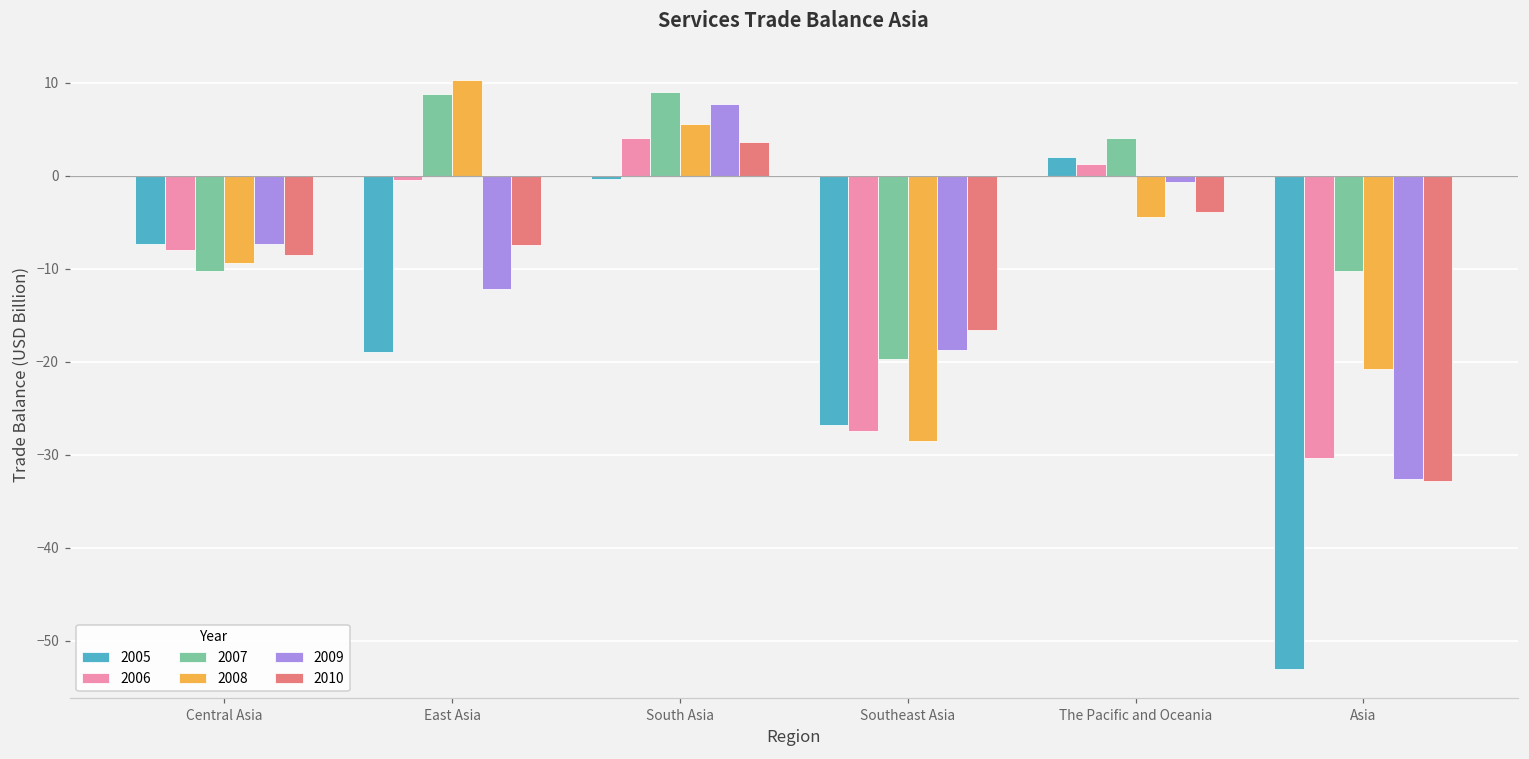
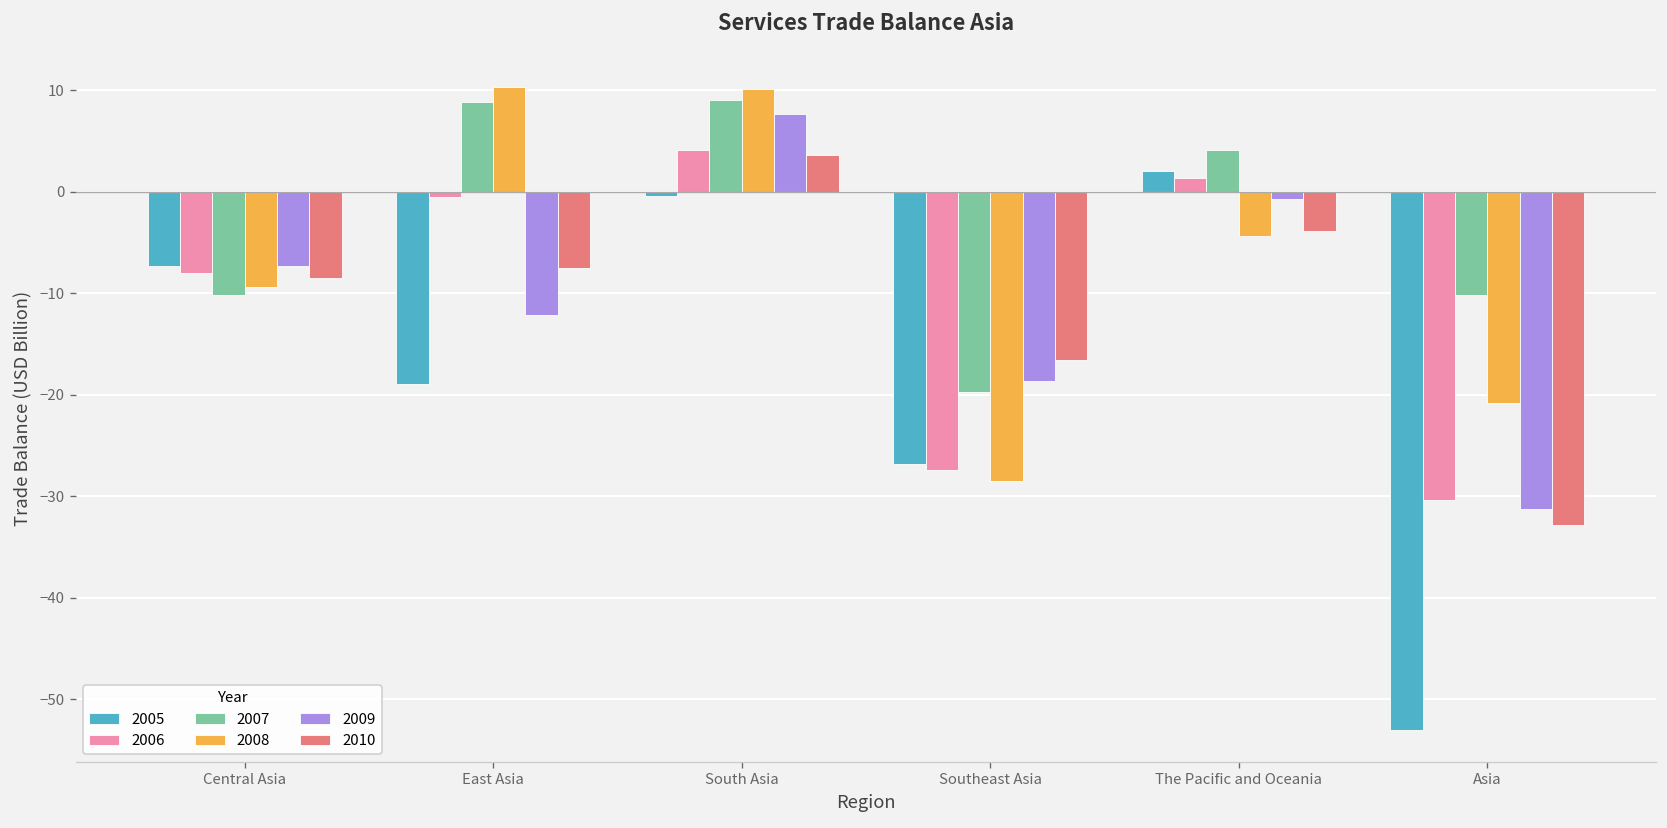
  {
    "2005": {
      "Central Asia": -7,
      "East Asia": -19,
      "South Asia": 0,
      "Southeast Asia": -27,
      "The Pacific and Oceania": 2,
      "Asia": -53
    },
    "2007": {
      "Central Asia": -10,
      "East Asia": 9,
      "South Asia": 9,
      "Southeast Asia": -20,
      "The Pacific and Oceania": 4,
      "Asia": -10
    },
    "2008": {
      "Central Asia": -9,
      "East Asia": 10,
-     "South Asia": 6,
+     "South Asia": 10,
      "Southeast Asia": -29,
      "The Pacific and Oceania": -4,
      "Asia": -21
    },
    "2009": {
      "Central Asia": -7,
      "East Asia": -12,
      "South Asia": 8,
      "Southeast Asia": -19,
      "The Pacific and Oceania": -1,
-     "Asia": -33
+     "Asia": -31
    }
  }
